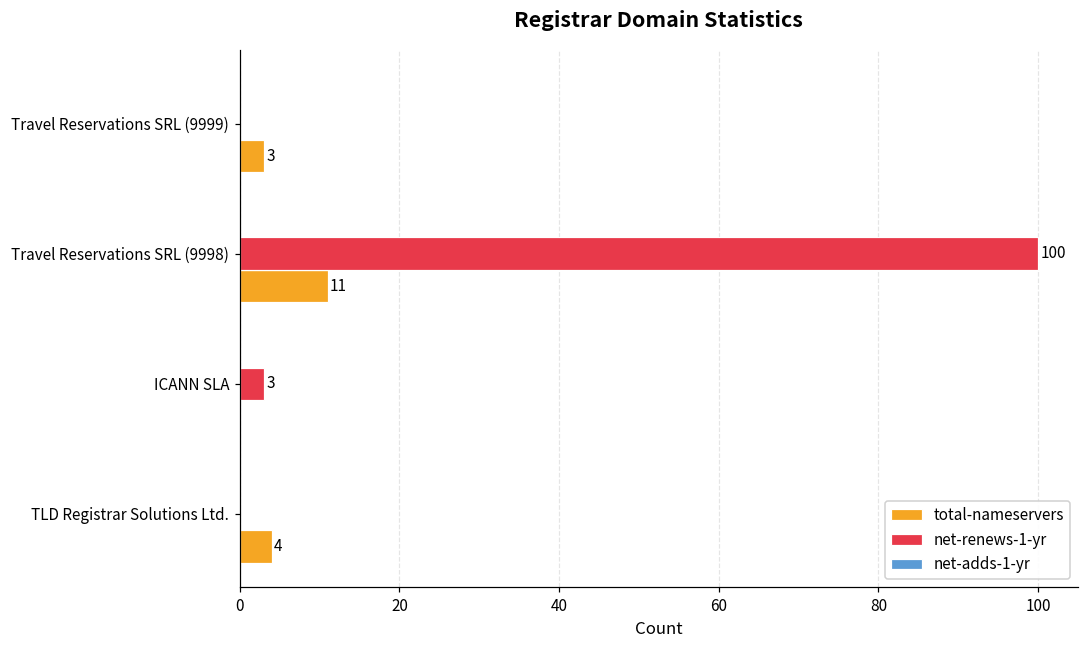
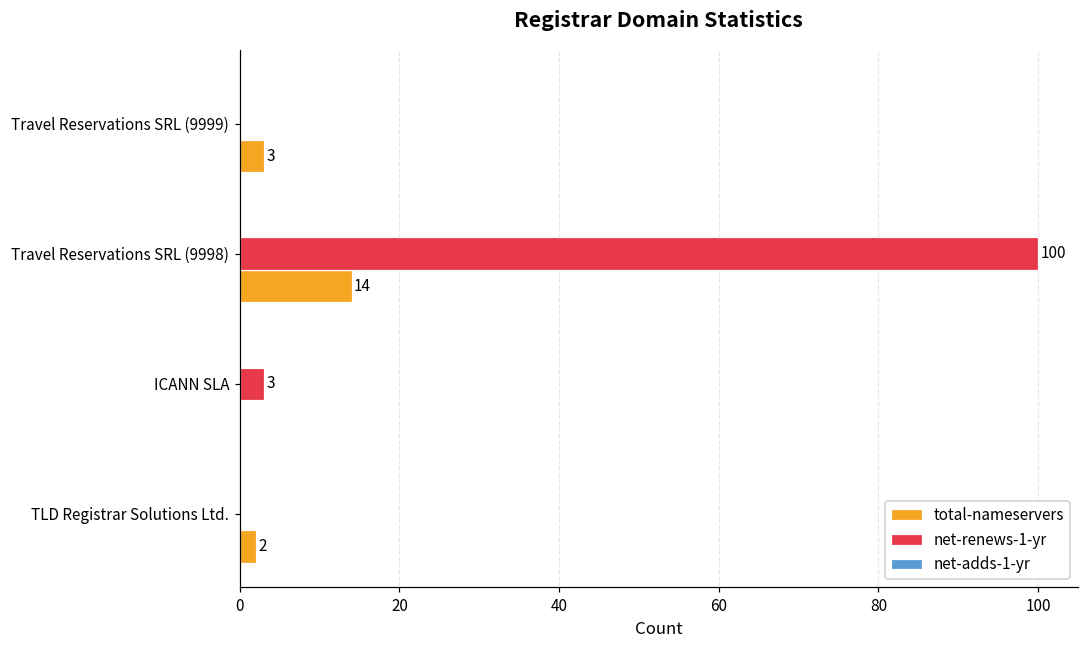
  {
    "total-nameservers": {
      "Travel Reservations SRL (9999)": 3,
-     "Travel Reservations SRL (9998)": 11,
-     "TLD Registrar Solutions Ltd.": 4
+     "Travel Reservations SRL (9998)": 14,
+     "TLD Registrar Solutions Ltd.": 2
    },
    "net-renews-1-yr": {
      "Travel Reservations SRL (9998)": 100,
      "ICANN SLA": 3
    },
    "net-adds-1-yr": {
      "Travel Reservations SRL (9999)": 0,
      "Travel Reservations SRL (9998)": 0,
      "ICANN SLA": 0,
      "TLD Registrar Solutions Ltd.": 0
    }
  }
